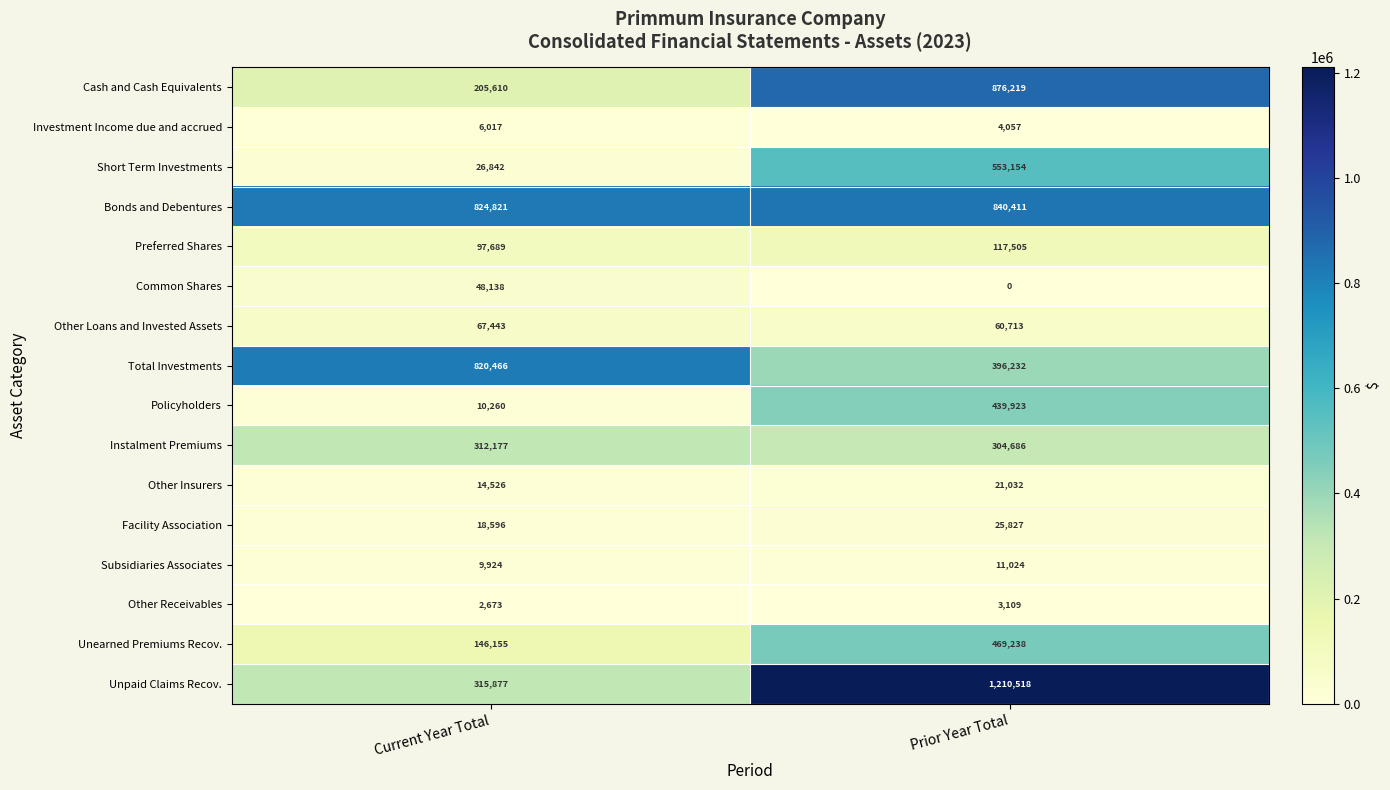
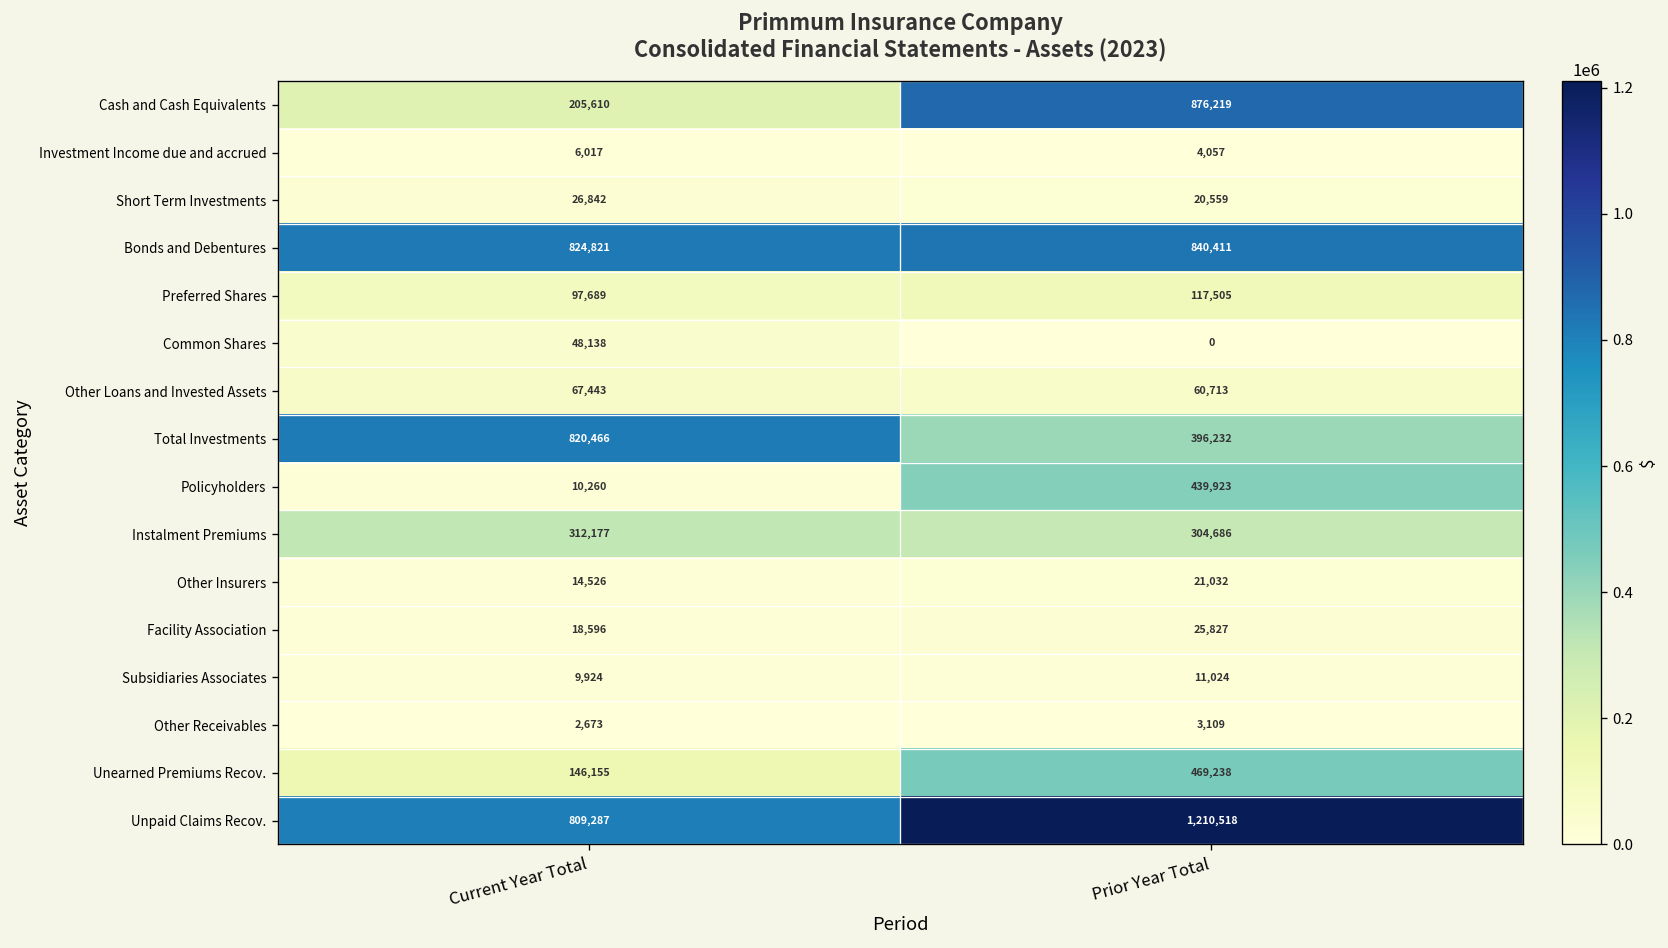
  {
    "Cash and Cash Equivalents": {
      "Current Year Total": "205,610",
      "Prior Year Total": "876,219"
    },
    "Investment Income due and accrued": {
      "Current Year Total": "6,017",
      "Prior Year Total": "4,057"
    },
    "Short Term Investments": {
      "Current Year Total": "26,842",
-     "Prior Year Total": "553,154"
+     "Prior Year Total": "20,559"
    },
    "Bonds and Debentures": {
      "Current Year Total": "824,821",
      "Prior Year Total": "840,411"
    },
    "Preferred Shares": {
      "Current Year Total": "97,689",
      "Prior Year Total": "117,505"
    },
    "Common Shares": {
      "Current Year Total": "48,138",
      "Prior Year Total": "0"
    },
    "Other Loans and Invested Assets": {
      "Current Year Total": "67,443",
      "Prior Year Total": "60,713"
    },
    "Total Investments": {
      "Current Year Total": "820,466",
      "Prior Year Total": "396,232"
    },
    "Policyholders": {
      "Current Year Total": "10,260",
      "Prior Year Total": "439,923"
    },
    "Instalment Premiums": {
      "Current Year Total": "312,177",
      "Prior Year Total": "304,686"
    },
    "Other Insurers": {
      "Current Year Total": "14,526",
      "Prior Year Total": "21,032"
    },
    "Facility Association": {
      "Current Year Total": "18,596",
      "Prior Year Total": "25,827"
    },
    "Subsidiaries Associates": {
      "Current Year Total": "9,924",
      "Prior Year Total": "11,024"
    },
    "Other Receivables": {
      "Current Year Total": "2,673",
      "Prior Year Total": "3,109"
    },
    "Unearned Premiums Recov.": {
      "Current Year Total": "146,155",
      "Prior Year Total": "469,238"
    },
    "Unpaid Claims Recov.": {
-     "Current Year Total": "315,877",
+     "Current Year Total": "809,287",
      "Prior Year Total": "1,210,518"
    }
  }
